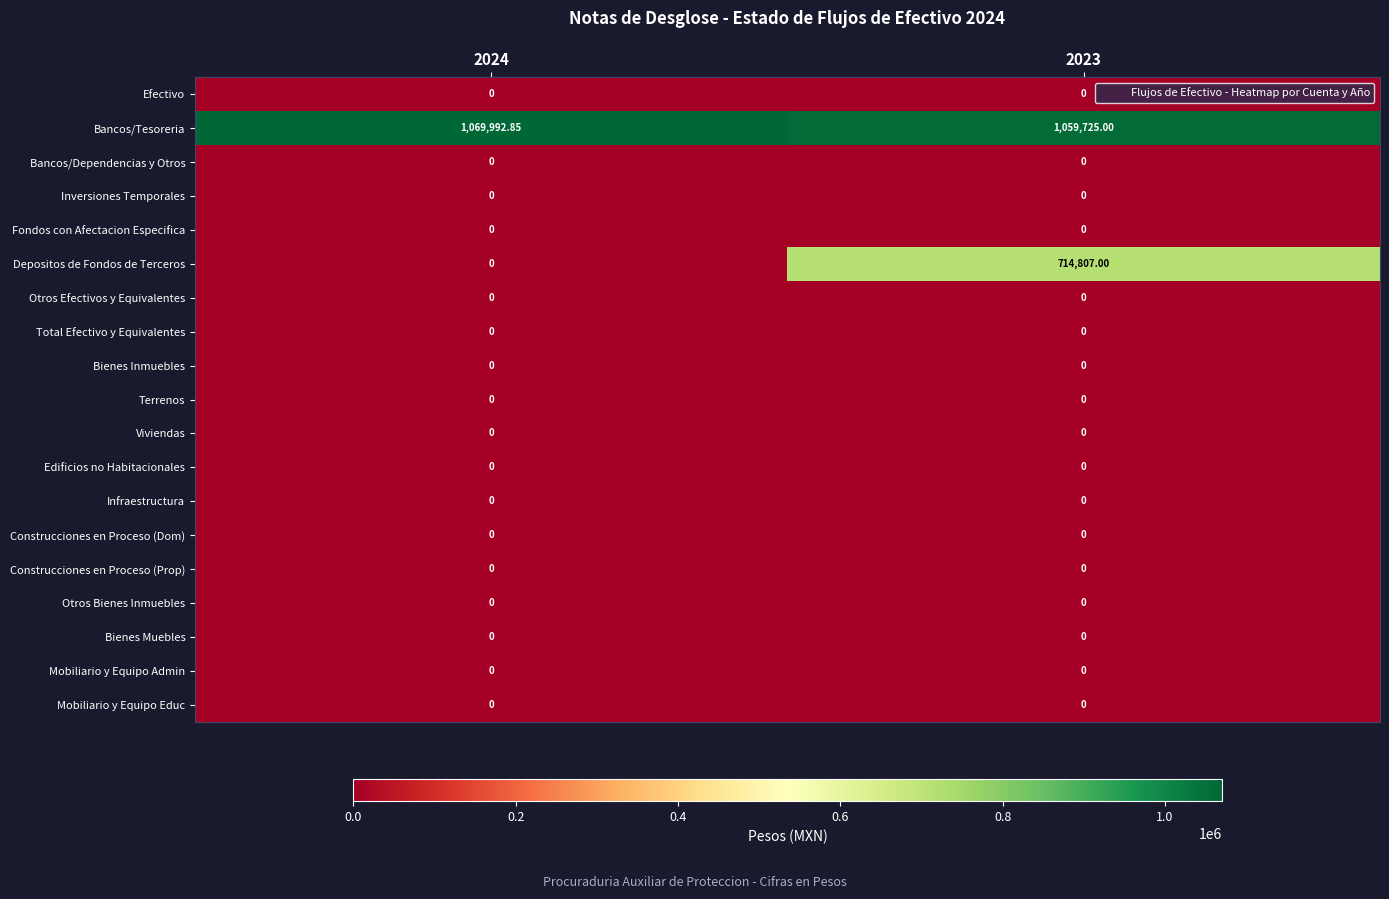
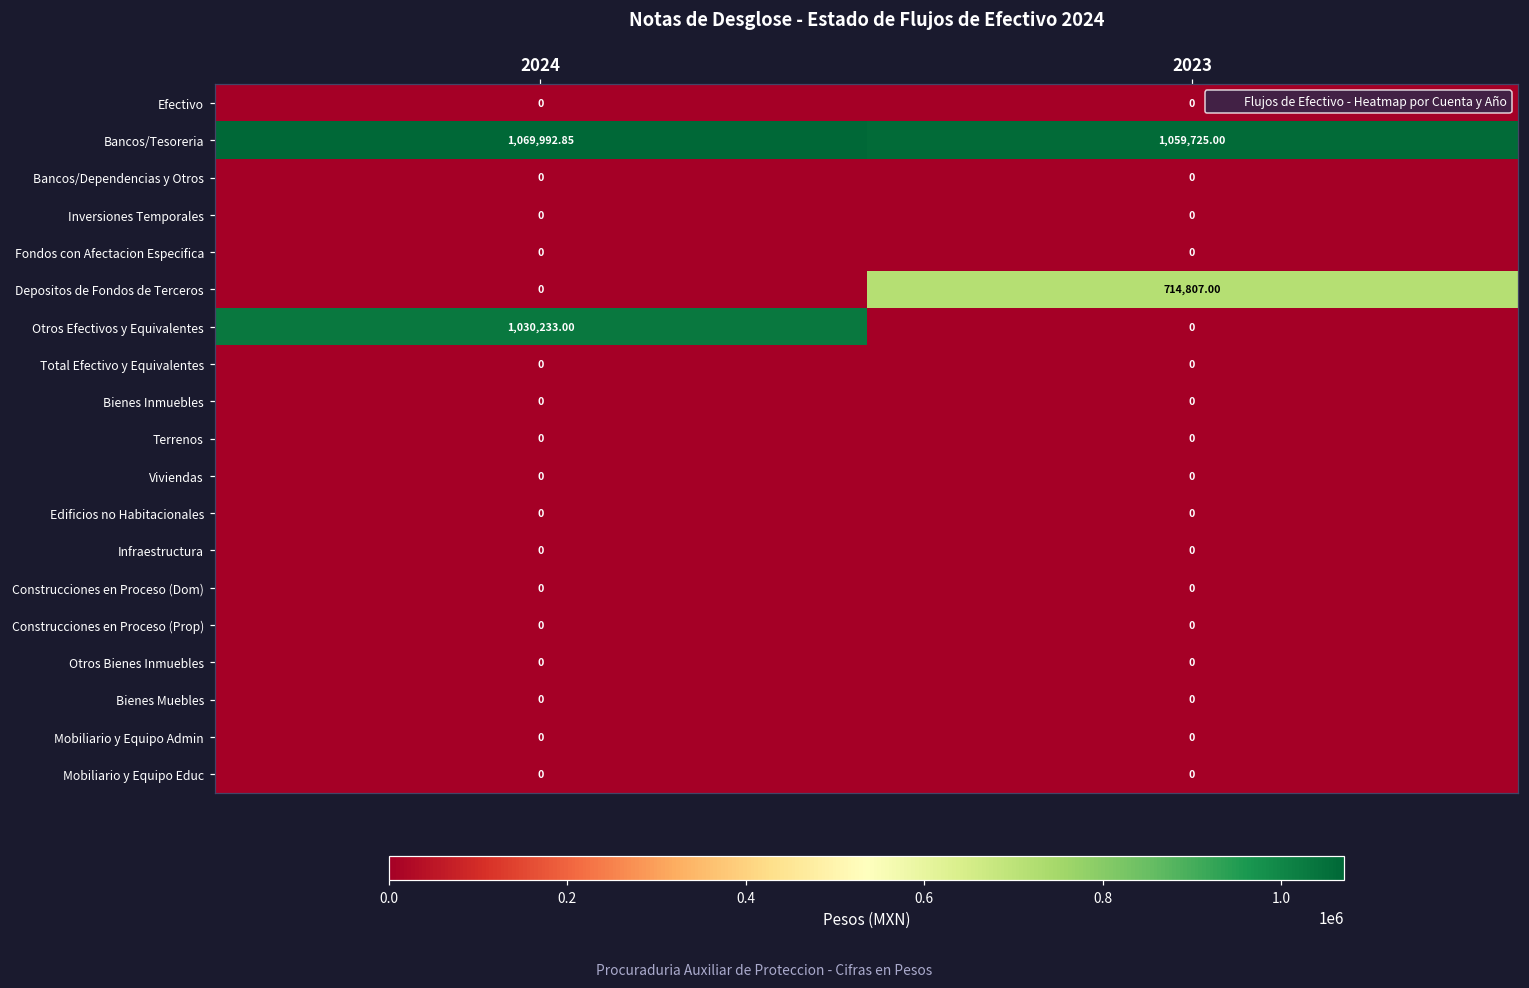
  {
    "Efectivo": {
      "2024": "0",
      "2023": "0"
    },
    "Bancos/Tesoreria": {
      "2024": "1,069,992.85",
      "2023": "1,059,725.00"
    },
    "Bancos/Dependencias y Otros": {
      "2024": "0",
      "2023": "0"
    },
    "Inversiones Temporales": {
      "2024": "0",
      "2023": "0"
    },
    "Fondos con Afectacion Especifica": {
      "2024": "0",
      "2023": "0"
    },
    "Depositos de Fondos de Terceros": {
      "2024": "0",
      "2023": "714,807.00"
    },
    "Otros Efectivos y Equivalentes": {
-     "2024": "0",
+     "2024": "1,030,233.00",
      "2023": "0"
    },
    "Total Efectivo y Equivalentes": {
      "2024": "0",
      "2023": "0"
    },
    "Bienes Inmuebles": {
      "2024": "0",
      "2023": "0"
    },
    "Terrenos": {
      "2024": "0",
      "2023": "0"
    },
    "Viviendas": {
      "2024": "0",
      "2023": "0"
    },
    "Edificios no Habitacionales": {
      "2024": "0",
      "2023": "0"
    },
    "Infraestructura": {
      "2024": "0",
      "2023": "0"
    },
    "Construcciones en Proceso (Dom)": {
      "2024": "0",
      "2023": "0"
    },
    "Construcciones en Proceso (Prop)": {
      "2024": "0",
      "2023": "0"
    },
    "Otros Bienes Inmuebles": {
      "2024": "0",
      "2023": "0"
    },
    "Bienes Muebles": {
      "2024": "0",
      "2023": "0"
    },
    "Mobiliario y Equipo Admin": {
      "2024": "0",
      "2023": "0"
    },
    "Mobiliario y Equipo Educ": {
      "2024": "0",
      "2023": "0"
    }
  }
